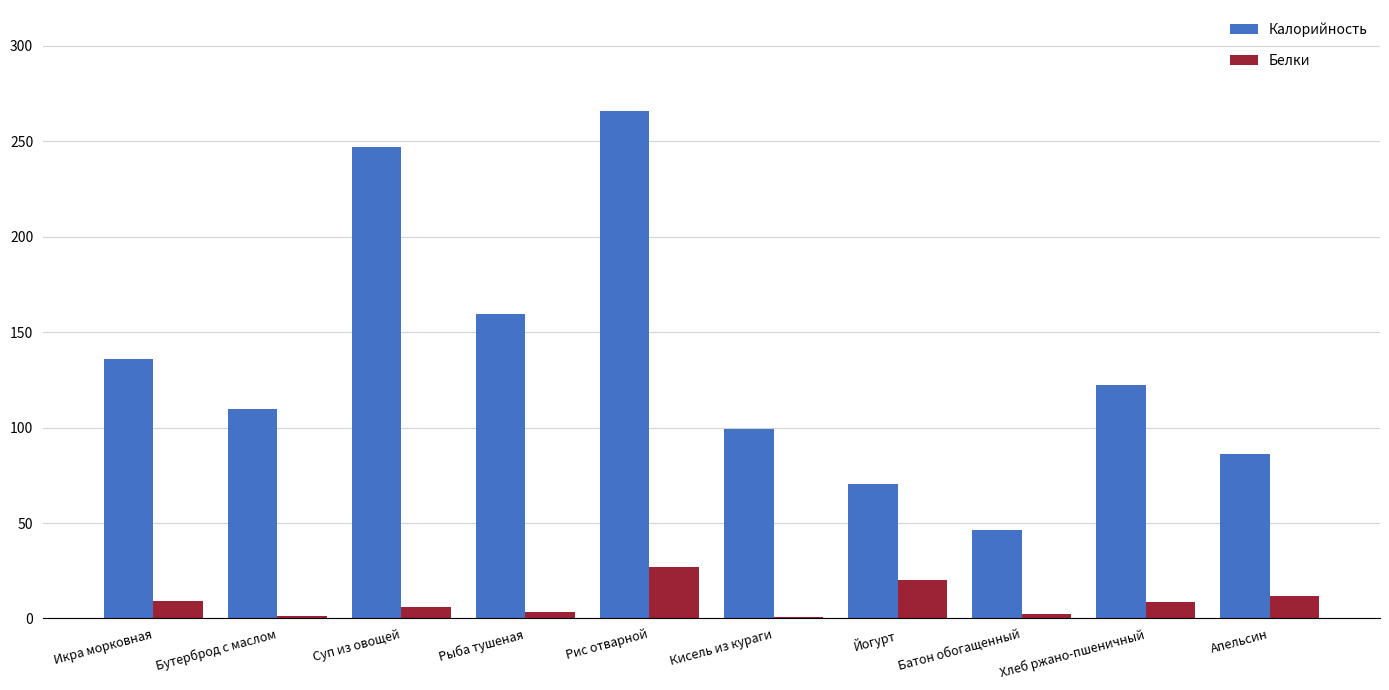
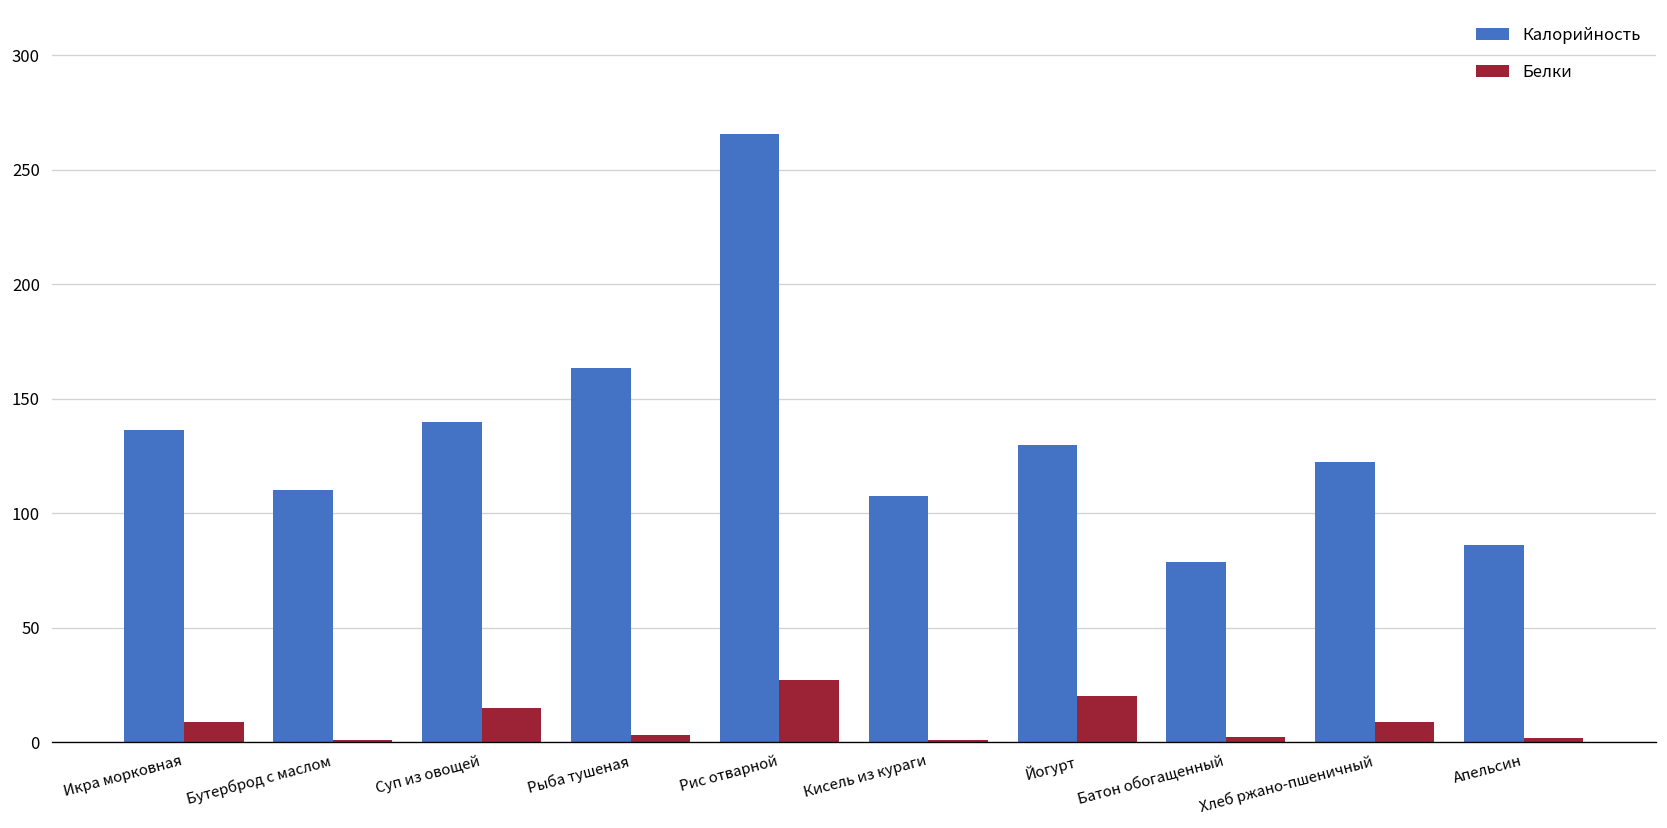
  {
    "Калорийность": {
      "Икра морковная": 136,
      "Бутерброд с маслом": 110,
-     "Суп из овощей": 247,
-     "Рыба тушеная": 159,
+     "Суп из овощей": 140,
+     "Рыба тушеная": 164,
      "Рис отварной": 266,
-     "Кисель из кураги": 99,
-     "Йогурт": 71,
-     "Батон обогащенный": 46,
+     "Кисель из кураги": 108,
+     "Йогурт": 130,
+     "Батон обогащенный": 79,
      "Хлеб ржано-пшеничный": 122,
      "Апельсин": 86
    },
    "Белки": {
      "Икра морковная": 9,
-     "Суп из овощей": 6,
+     "Суп из овощей": 15,
      "Рыба тушеная": 3,
      "Рис отварной": 27,
      "Йогурт": 20,
      "Батон обогащенный": 2,
      "Хлеб ржано-пшеничный": 9,
-     "Апельсин": 12
+     "Апельсин": 2
    }
  }
